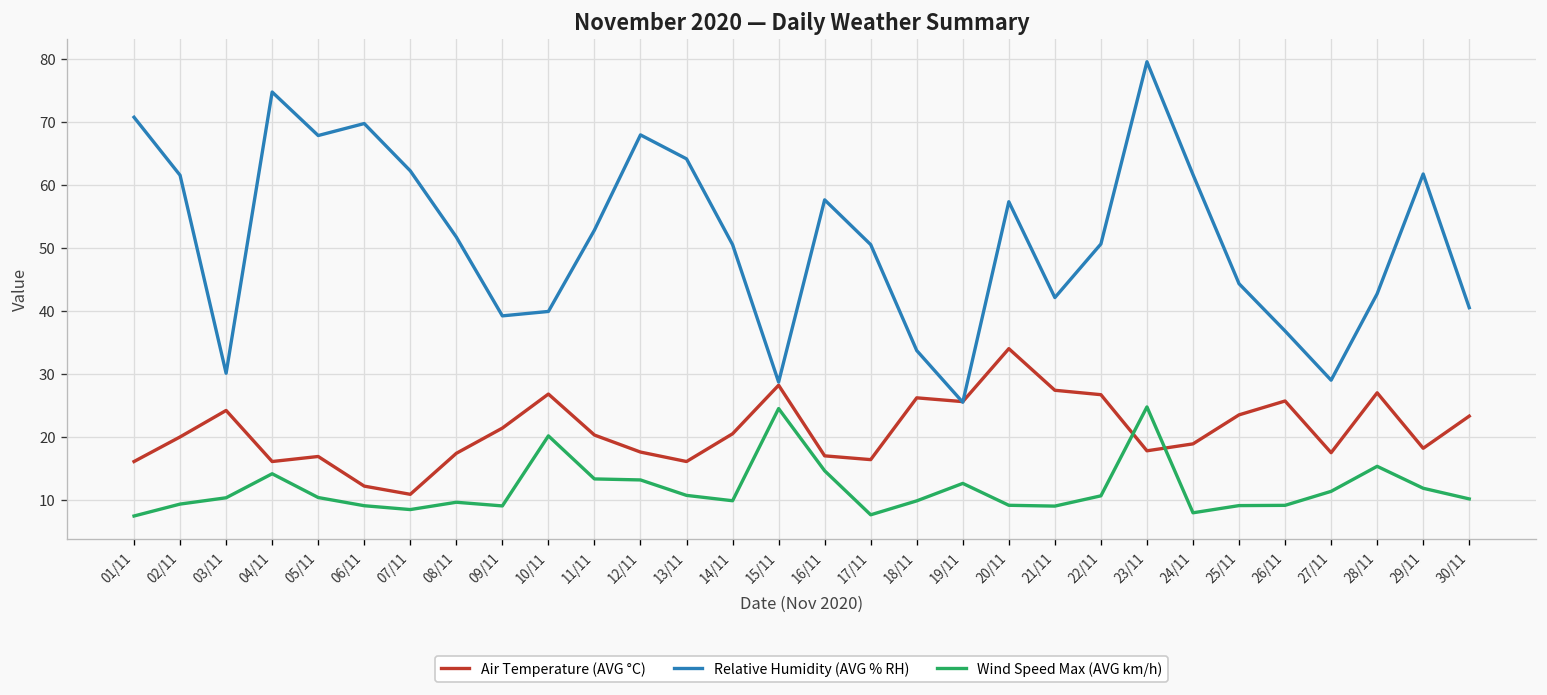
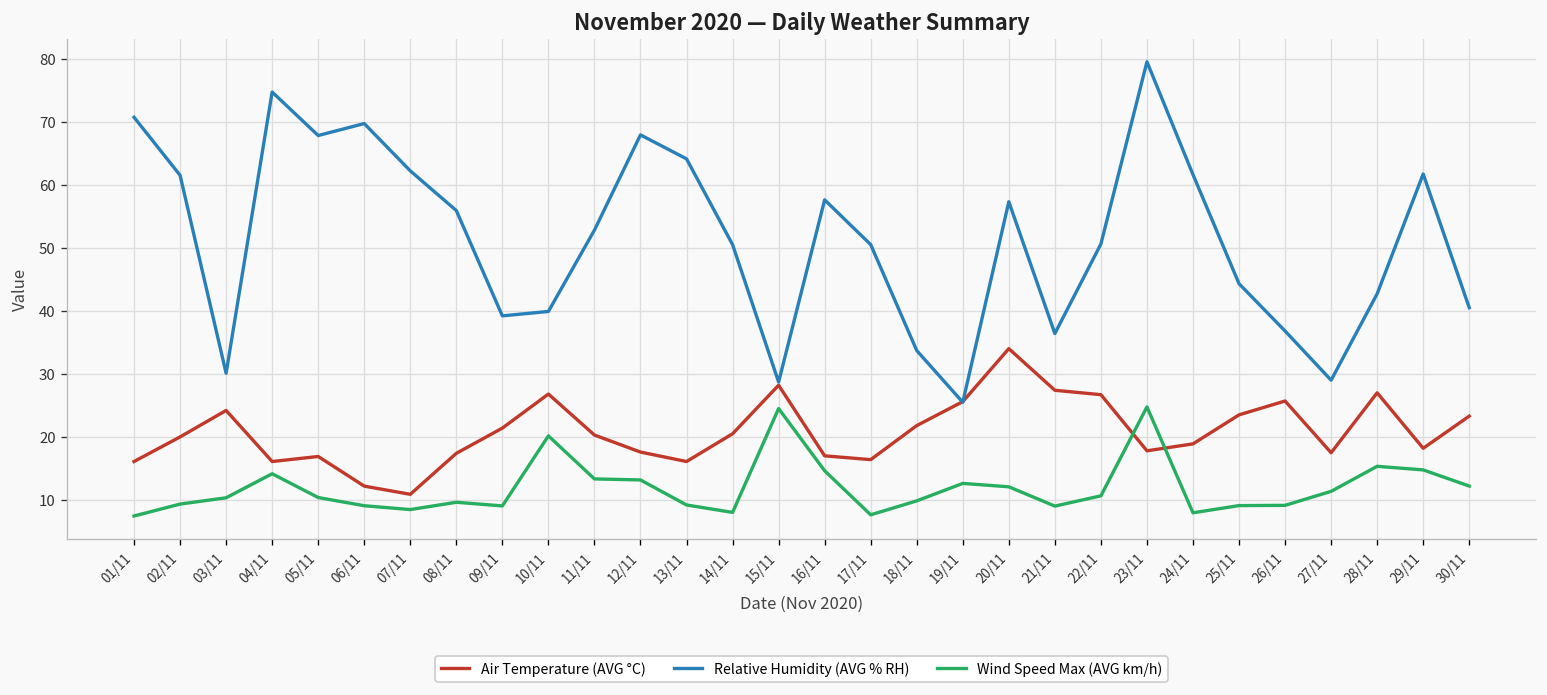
  {
    "Air Temperature (AVG °C)": {
      "01/11": 16,
      "02/11": 20,
      "03/11": 24,
      "04/11": 16,
      "05/11": 17,
      "06/11": 12,
      "07/11": 11,
      "08/11": 17,
      "09/11": 21,
      "10/11": 27,
      "11/11": 20,
      "12/11": 18,
      "13/11": 16,
      "14/11": 21,
      "15/11": 28,
      "16/11": 17,
      "17/11": 16,
-     "18/11": 26,
+     "18/11": 22,
      "20/11": 34,
      "21/11": 27,
      "22/11": 27,
      "23/11": 18,
      "24/11": 19,
      "25/11": 24,
      "26/11": 26,
      "27/11": 18,
      "28/11": 27,
      "29/11": 18,
      "30/11": 23
    },
    "Relative Humidity (AVG % RH)": {
      "01/11": 71,
      "02/11": 62,
      "03/11": 30,
      "04/11": 75,
      "05/11": 68,
      "06/11": 70,
      "07/11": 62,
-     "08/11": 52,
+     "08/11": 56,
      "09/11": 39,
      "10/11": 40,
      "11/11": 53,
      "12/11": 68,
      "13/11": 64,
      "14/11": 51,
      "15/11": 29,
      "16/11": 58,
      "17/11": 51,
      "18/11": 34,
      "20/11": 57,
-     "21/11": 42,
+     "21/11": 36,
      "22/11": 51,
      "23/11": 80,
      "24/11": 62,
      "25/11": 44,
      "26/11": 37,
      "27/11": 29,
      "28/11": 43,
      "29/11": 62,
      "30/11": 41
    },
    "Wind Speed Max (AVG km/h)": {
      "01/11": 7,
      "02/11": 9,
      "03/11": 10,
      "04/11": 14,
      "05/11": 10,
      "06/11": 9,
      "07/11": 8,
      "08/11": 10,
      "09/11": 9,
      "10/11": 20,
      "11/11": 13,
      "12/11": 13,
-     "13/11": 11,
-     "14/11": 10,
+     "13/11": 9,
+     "14/11": 8,
      "15/11": 25,
      "16/11": 15,
      "17/11": 8,
      "18/11": 10,
      "19/11": 13,
-     "20/11": 9,
+     "20/11": 12,
      "21/11": 9,
      "22/11": 11,
      "23/11": 25,
      "24/11": 8,
      "25/11": 9,
      "26/11": 9,
      "27/11": 11,
      "28/11": 15,
-     "29/11": 12,
-     "30/11": 10
+     "29/11": 15,
+     "30/11": 12
    }
  }
